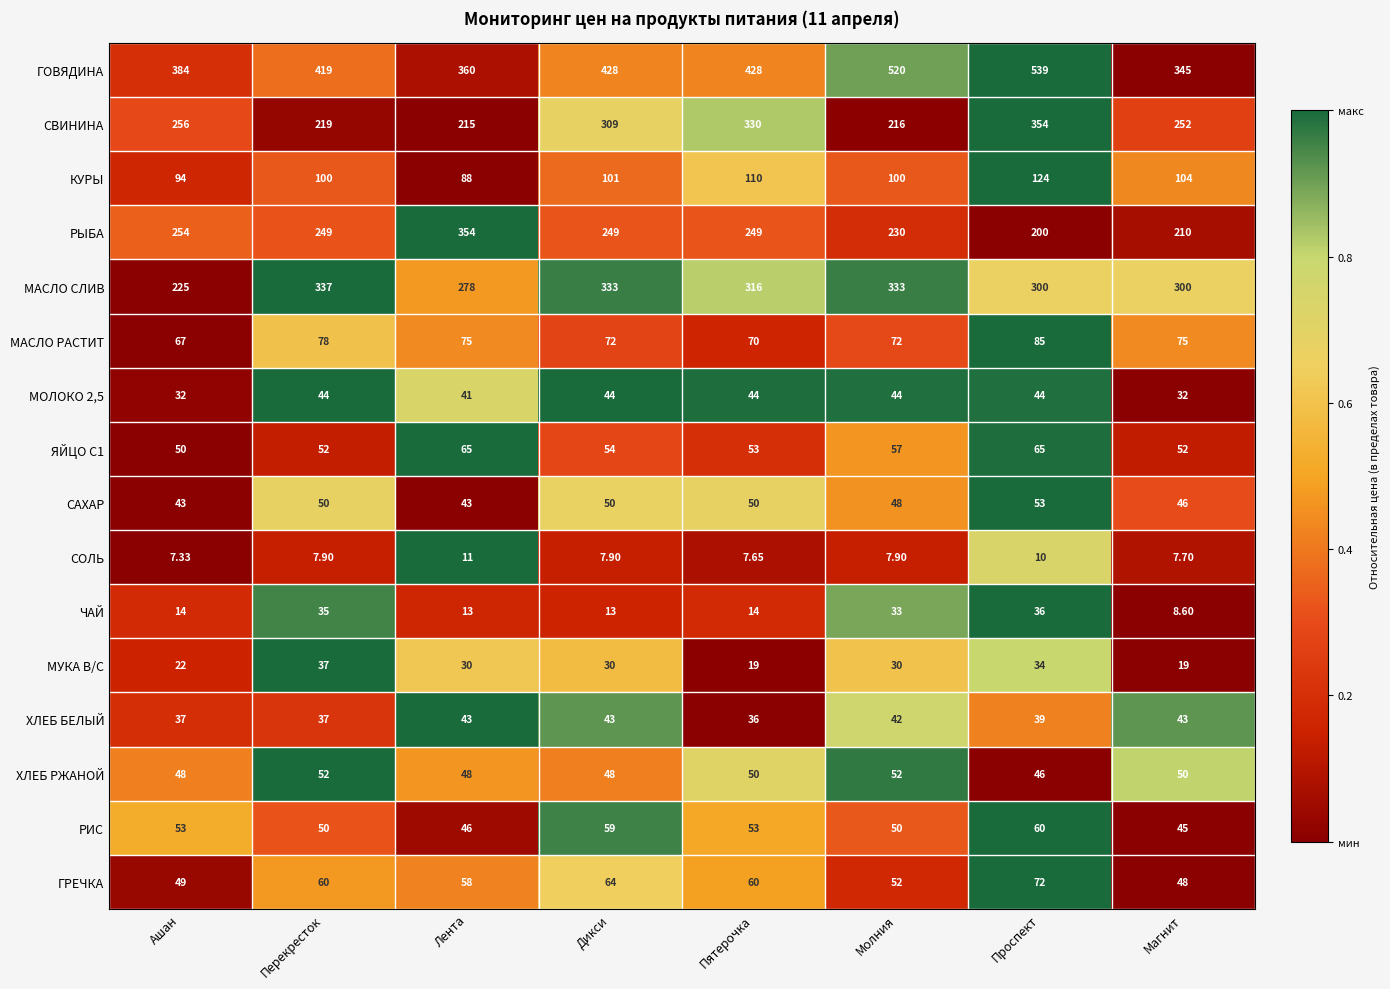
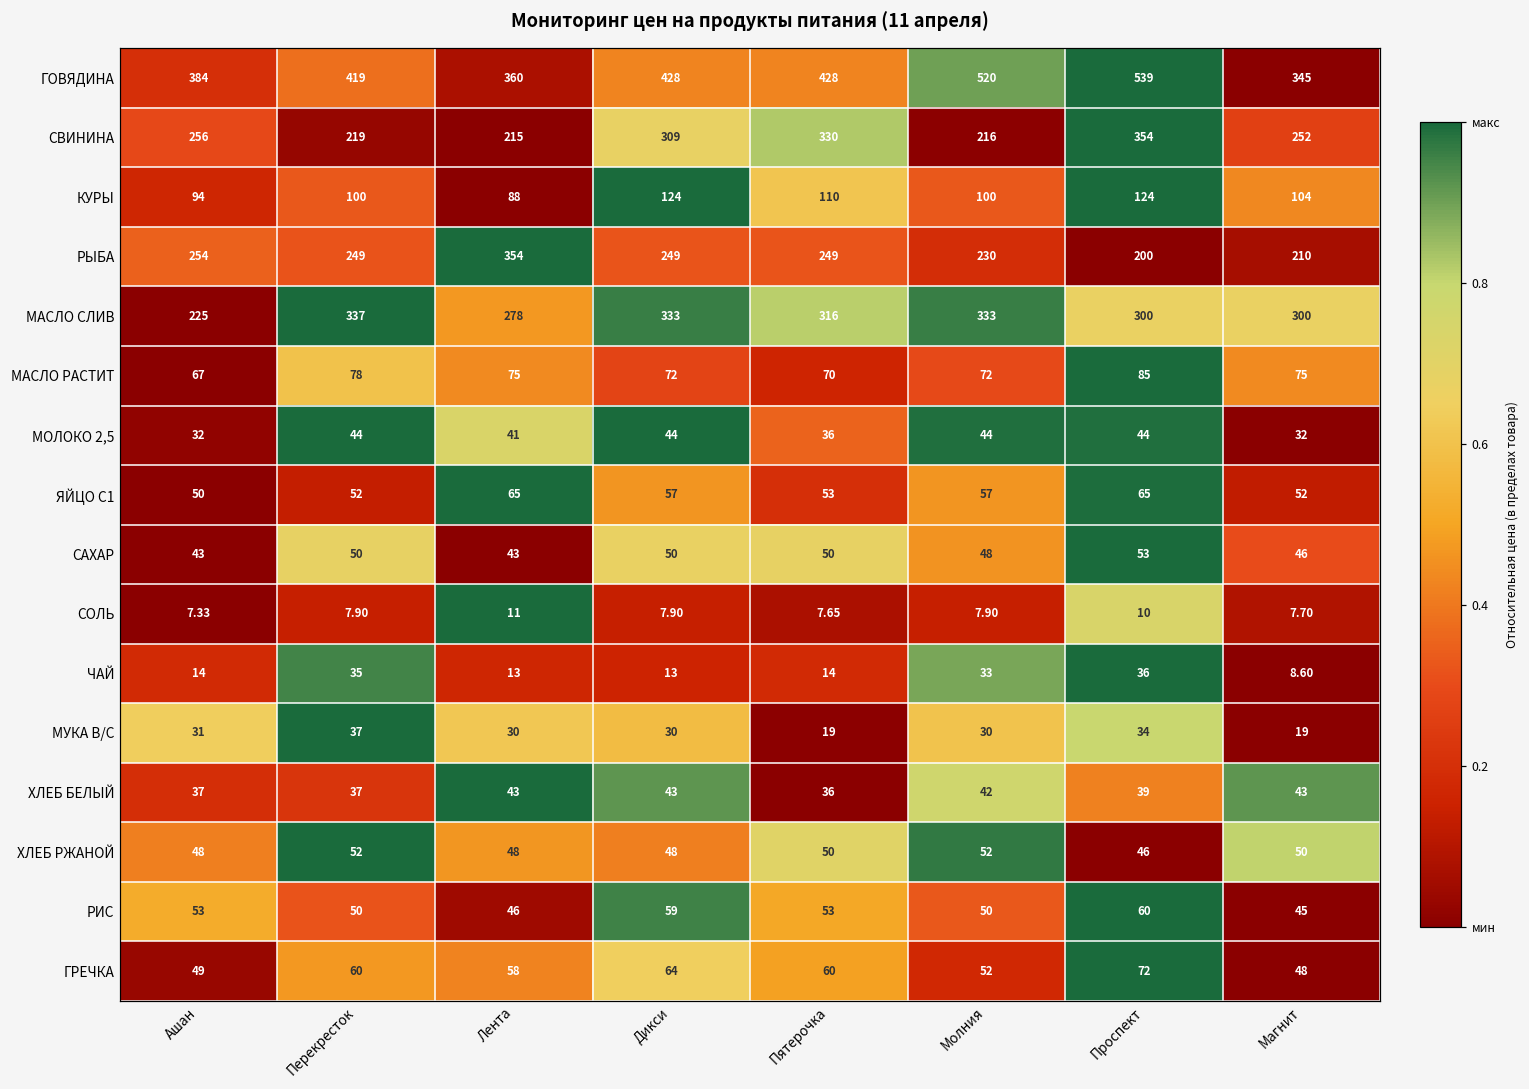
  {
    "ГОВЯДИНА": {
      "Ашан": 384,
      "Перекресток": 419,
      "Лента": 360,
      "Дикси": 428,
      "Пятерочка": 428,
      "Молния": 520,
      "Проспект": 539,
      "Магнит": 345
    },
    "СВИНИНА": {
      "Ашан": 256,
      "Перекресток": 219,
      "Лента": 215,
      "Дикси": 309,
      "Пятерочка": 330,
      "Молния": 216,
      "Проспект": 354,
      "Магнит": 252
    },
    "КУРЫ": {
      "Ашан": 94,
      "Перекресток": 100,
      "Лента": 88,
-     "Дикси": 101,
+     "Дикси": 124,
      "Пятерочка": 110,
      "Молния": 100,
      "Проспект": 124,
      "Магнит": 104
    },
    "РЫБА": {
      "Ашан": 254,
      "Перекресток": 249,
      "Лента": 354,
      "Дикси": 249,
      "Пятерочка": 249,
      "Молния": 230,
      "Проспект": 200,
      "Магнит": 210
    },
    "МАСЛО СЛИВ": {
      "Ашан": 225,
      "Перекресток": 337,
      "Лента": 278,
      "Дикси": 333,
      "Пятерочка": 316,
      "Молния": 333,
      "Проспект": 300,
      "Магнит": 300
    },
    "МАСЛО РАСТИТ": {
      "Ашан": 67,
      "Перекресток": 78,
      "Лента": 75,
      "Дикси": 72,
      "Пятерочка": 70,
      "Молния": 72,
      "Проспект": 85,
      "Магнит": 75
    },
    "МОЛОКО 2,5": {
      "Ашан": 32,
      "Перекресток": 44,
      "Лента": 41,
      "Дикси": 44,
-     "Пятерочка": 44,
+     "Пятерочка": 36,
      "Молния": 44,
      "Проспект": 44,
      "Магнит": 32
    },
    "ЯЙЦО С1": {
      "Ашан": 50,
      "Перекресток": 52,
      "Лента": 65,
-     "Дикси": 54,
+     "Дикси": 57,
      "Пятерочка": 53,
      "Молния": 57,
      "Проспект": 65,
      "Магнит": 52
    },
    "САХАР": {
      "Ашан": 43,
      "Перекресток": 50,
      "Лента": 43,
      "Дикси": 50,
      "Пятерочка": 50,
      "Молния": 48,
      "Проспект": 53,
      "Магнит": 46
    },
    "СОЛЬ": {
      "Ашан": 7.33,
      "Перекресток": 7.90,
      "Лента": 11,
      "Дикси": 7.90,
      "Пятерочка": 7.65,
      "Молния": 7.90,
      "Проспект": 10,
      "Магнит": 7.70
    },
    "ЧАЙ": {
      "Ашан": 14,
      "Перекресток": 35,
      "Лента": 13,
      "Дикси": 13,
      "Пятерочка": 14,
      "Молния": 33,
      "Проспект": 36,
      "Магнит": 8.60
    },
    "МУКА В/С": {
-     "Ашан": 22,
+     "Ашан": 31,
      "Перекресток": 37,
      "Лента": 30,
      "Дикси": 30,
      "Пятерочка": 19,
      "Молния": 30,
      "Проспект": 34,
      "Магнит": 19
    },
    "ХЛЕБ БЕЛЫЙ": {
      "Ашан": 37,
      "Перекресток": 37,
      "Лента": 43,
      "Дикси": 43,
      "Пятерочка": 36,
      "Молния": 42,
      "Проспект": 39,
      "Магнит": 43
    },
    "ХЛЕБ РЖАНОЙ": {
      "Ашан": 48,
      "Перекресток": 52,
      "Лента": 48,
      "Дикси": 48,
      "Пятерочка": 50,
      "Молния": 52,
      "Проспект": 46,
      "Магнит": 50
    },
    "РИС": {
      "Ашан": 53,
      "Перекресток": 50,
      "Лента": 46,
      "Дикси": 59,
      "Пятерочка": 53,
      "Молния": 50,
      "Проспект": 60,
      "Магнит": 45
    },
    "ГРЕЧКА": {
      "Ашан": 49,
      "Перекресток": 60,
      "Лента": 58,
      "Дикси": 64,
      "Пятерочка": 60,
      "Молния": 52,
      "Проспект": 72,
      "Магнит": 48
    }
  }
